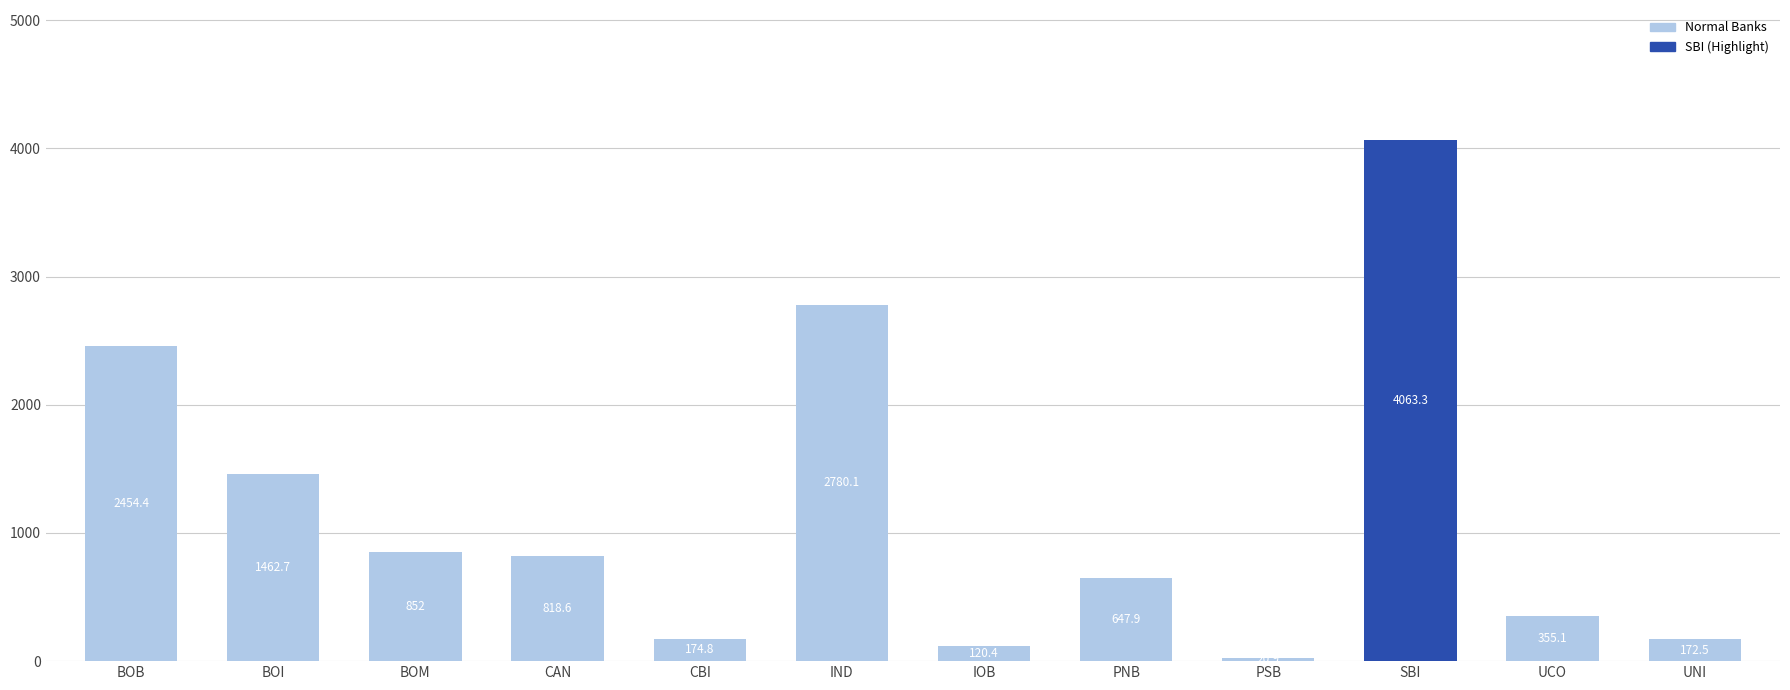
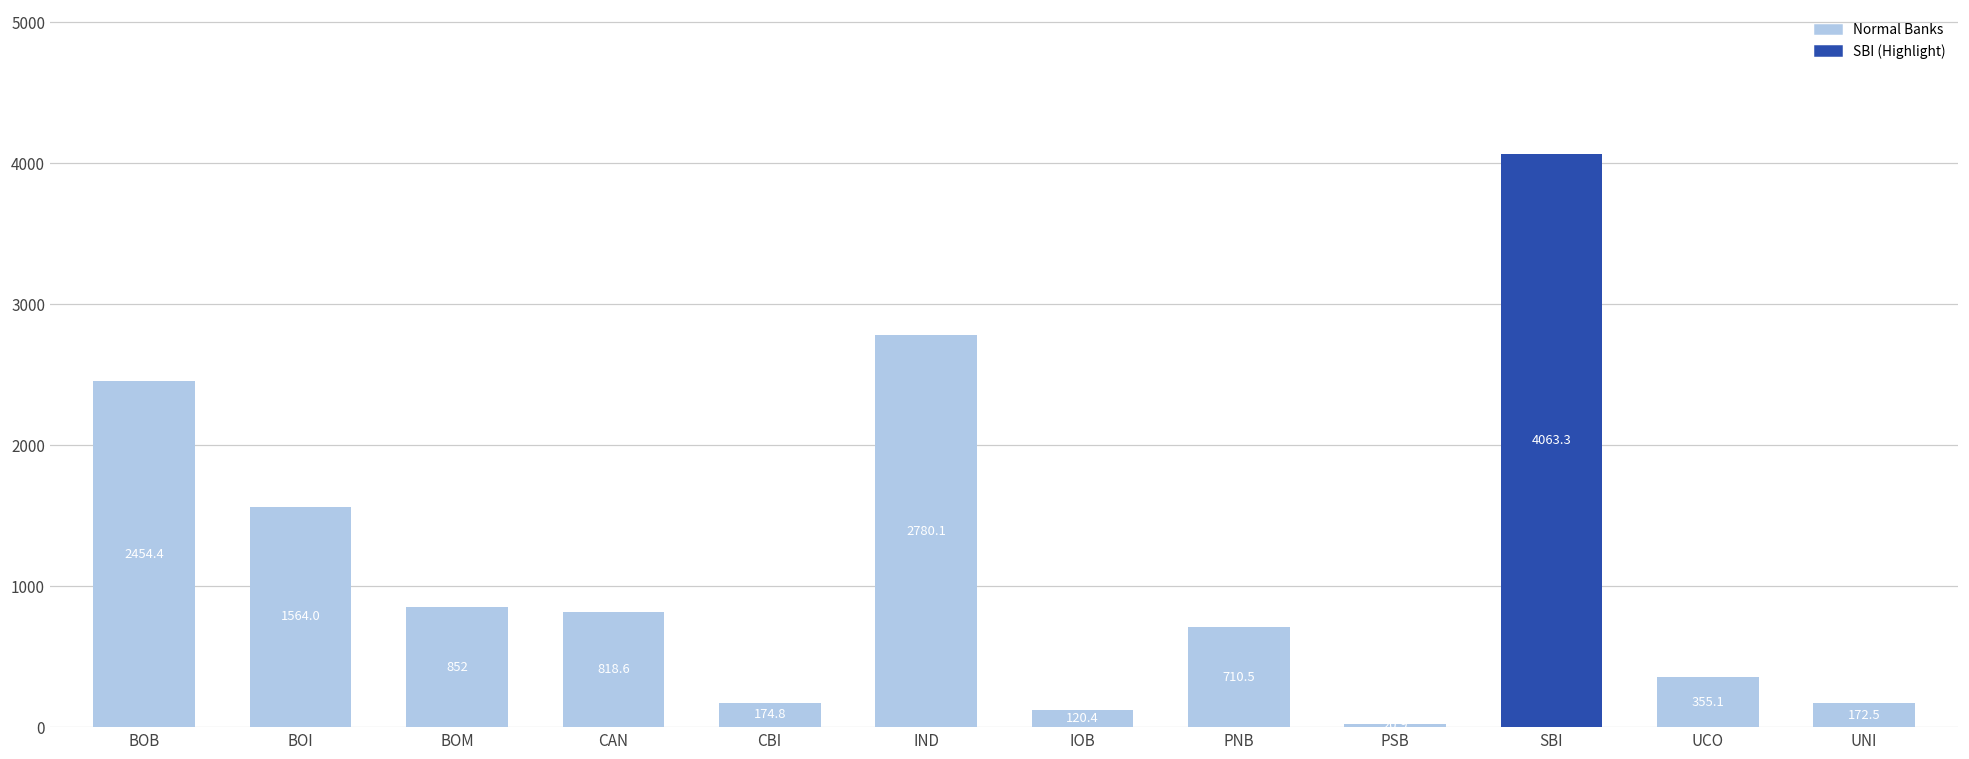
  {
    "BOB": 2454.4,
-   "BOI": 1462.7,
+   "BOI": 1564.0,
    "BOM": 852,
    "CAN": 818.6,
    "CBI": 174.8,
    "IND": 2780.1,
    "IOB": 120.4,
-   "PNB": 647.9,
+   "PNB": 710.5,
    "SBI": 4063.3,
    "UCO": 355.1,
    "UNI": 172.5
  }
